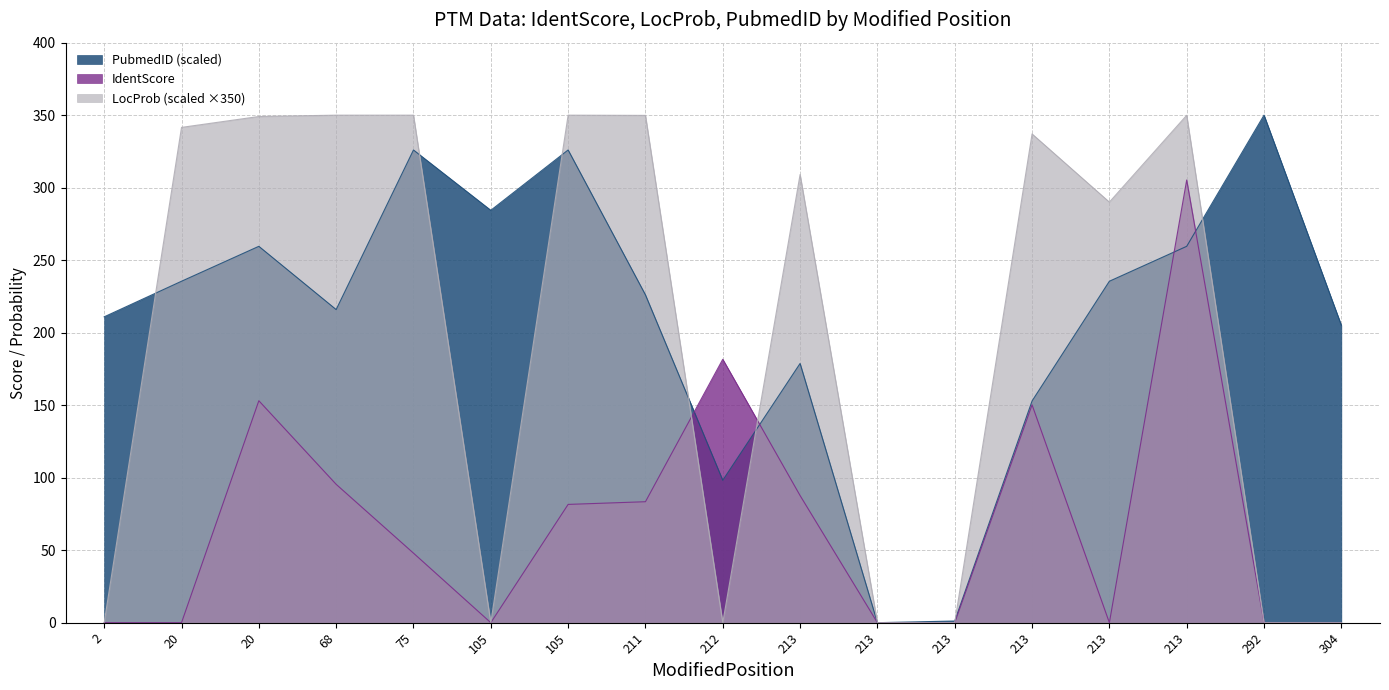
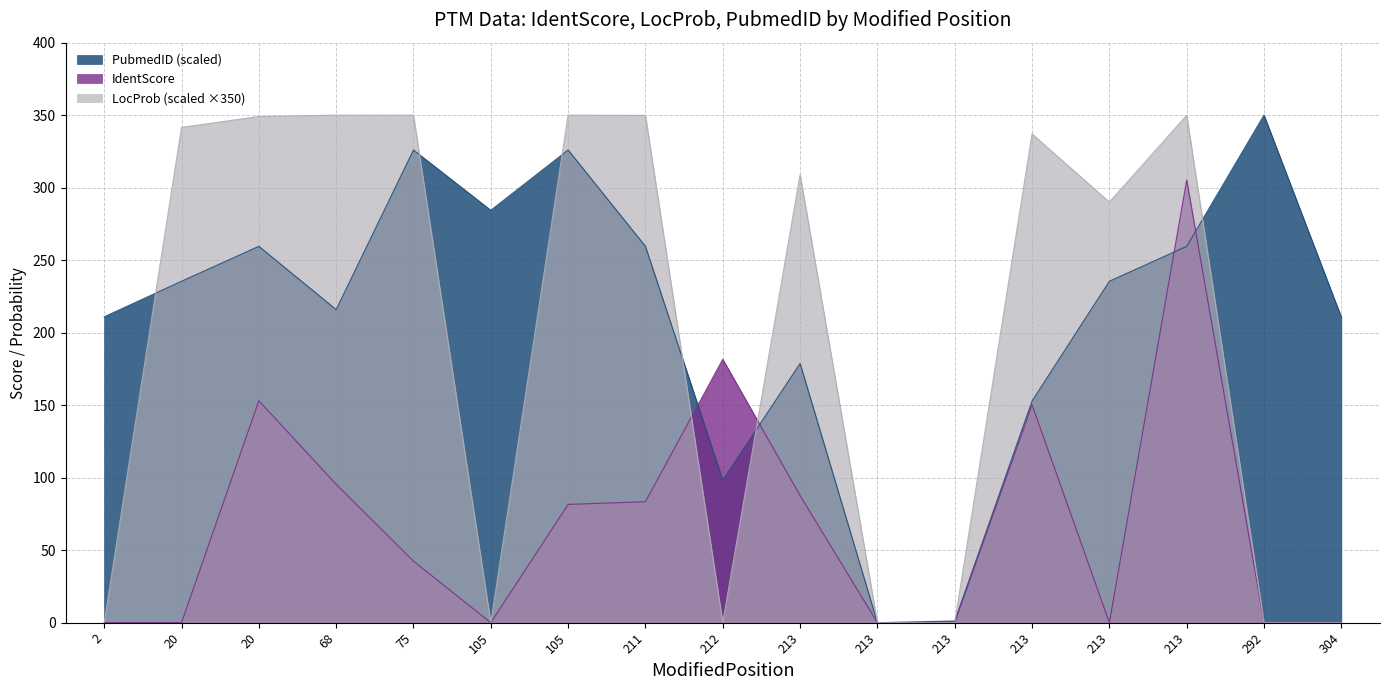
  {
    "PubmedID (scaled)": {
      "2": 211,
      "68": 216,
      "75": 326,
-     "211": 226,
+     "211": 260,
      "212": 98,
      "292": 350,
-     "304": 205
+     "304": 211
    },
    "IdentScore": {
      "68": 95,
-     "75": 48,
+     "75": 42,
      "211": 83,
      "212": 182
    },
    "LocProb (scaled ×350)": {
      "68": 350,
      "75": 350,
      "211": 350,
      "212": 0
    }
  }
